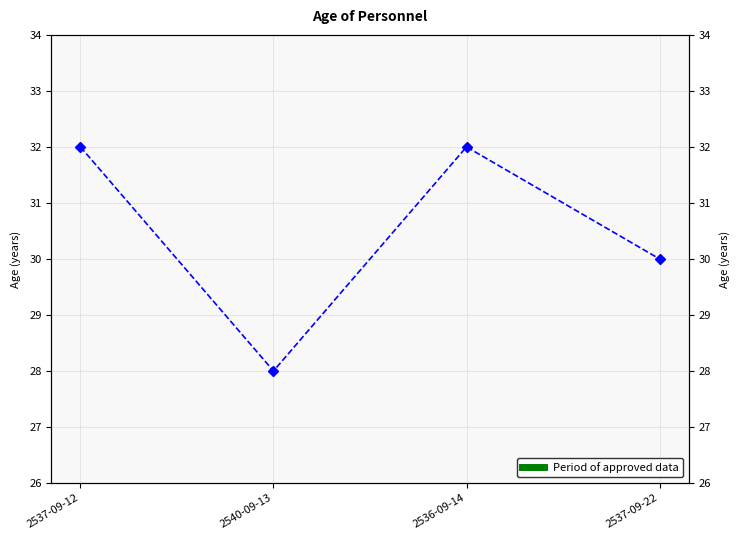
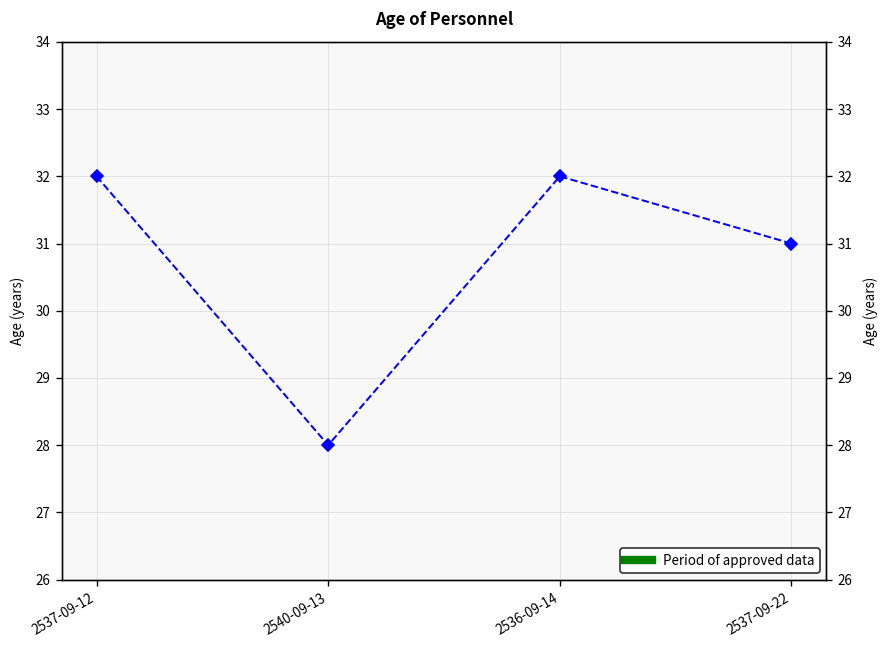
  {
    "2537-09-12": 32,
    "2540-09-13": 28,
    "2536-09-14": 32,
-   "2537-09-22": 30
+   "2537-09-22": 31
  }
